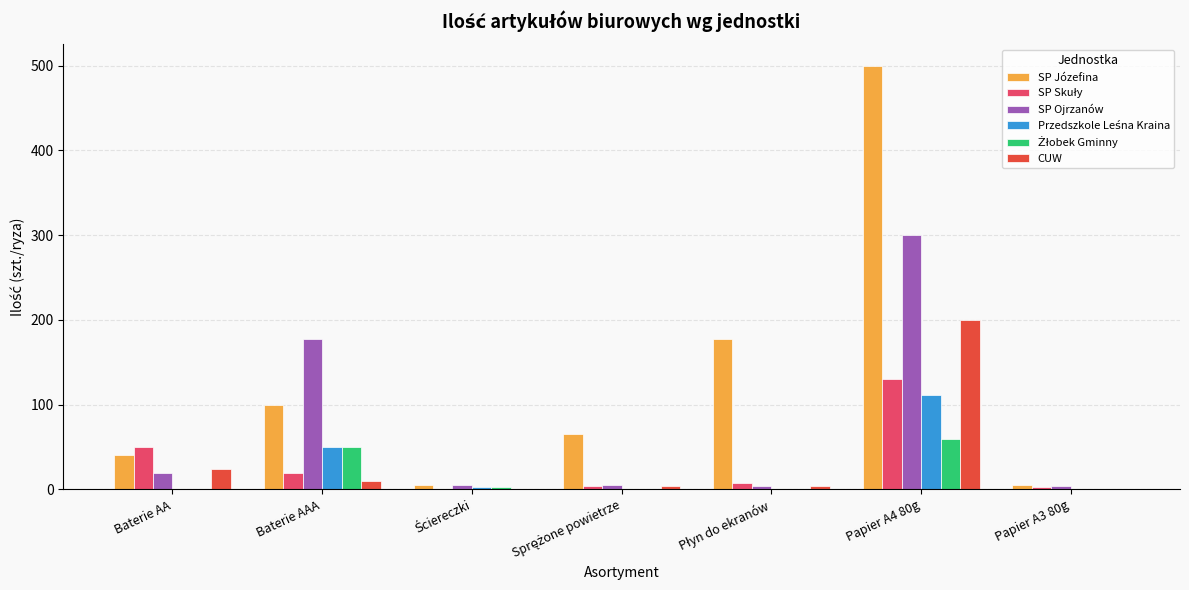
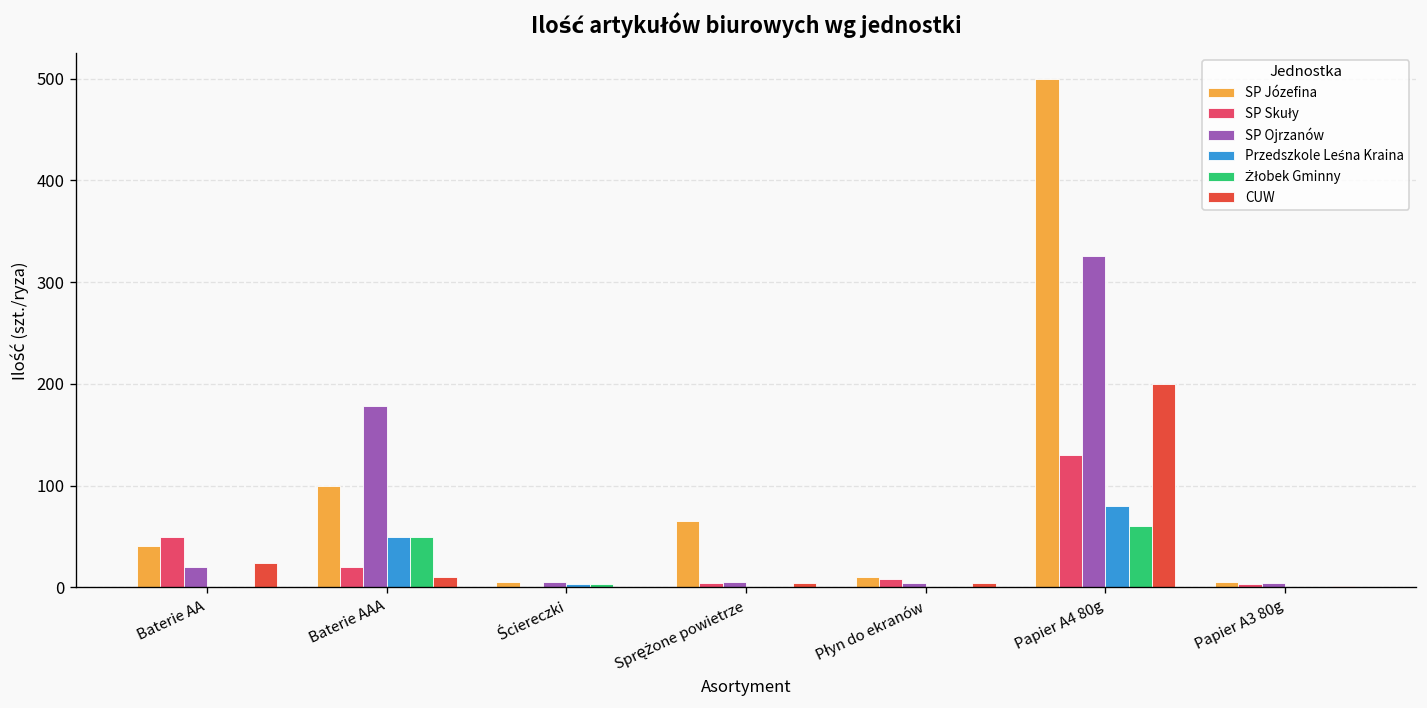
  {
    "SP Józefina": {
      "Baterie AA": 40,
      "Baterie AAA": 100,
      "Ściereczki": 10,
      "Sprężone powietrze": 70,
-     "Płyn do ekranów": 180,
+     "Płyn do ekranów": 10,
      "Papier A4 80g": 500,
      "Papier A3 80g": 10
    },
    "SP Ojrzanów": {
      "Baterie AA": 20,
      "Baterie AAA": 180,
      "Ściereczki": 10,
      "Sprężone powietrze": 10,
      "Płyn do ekranów": 0,
-     "Papier A4 80g": 300,
+     "Papier A4 80g": 330,
      "Papier A3 80g": 0
    },
    "Przedszkole Leśna Kraina": {
      "Baterie AA": 0,
      "Baterie AAA": 50,
      "Ściereczki": 0,
      "Sprężone powietrze": 0,
      "Płyn do ekranów": 0,
-     "Papier A4 80g": 110,
+     "Papier A4 80g": 80,
      "Papier A3 80g": 0
    },
    "Żłobek Gminny": {
      "Baterie AA": 0,
      "Baterie AAA": 50,
      "Ściereczki": 0,
      "Sprężone powietrze": 0,
      "Płyn do ekranów": 0,
      "Papier A4 80g": 60,
      "Papier A3 80g": 0
    }
  }
